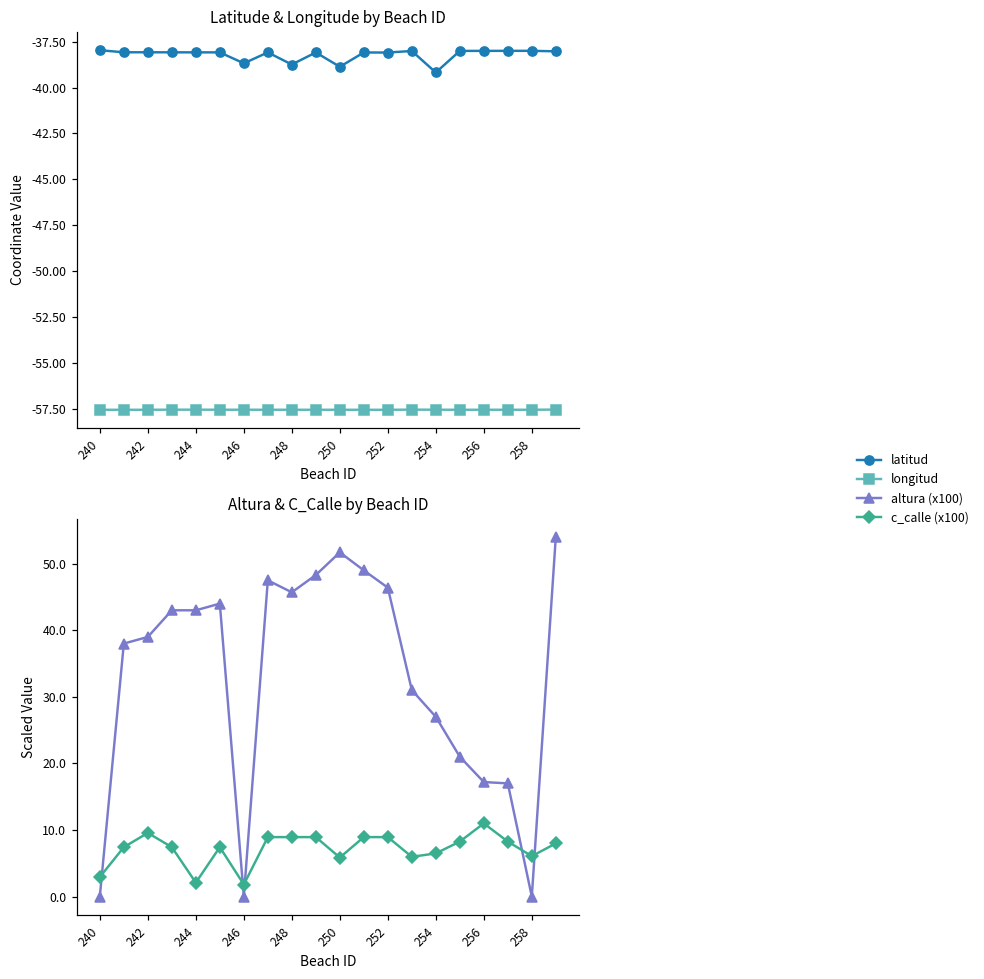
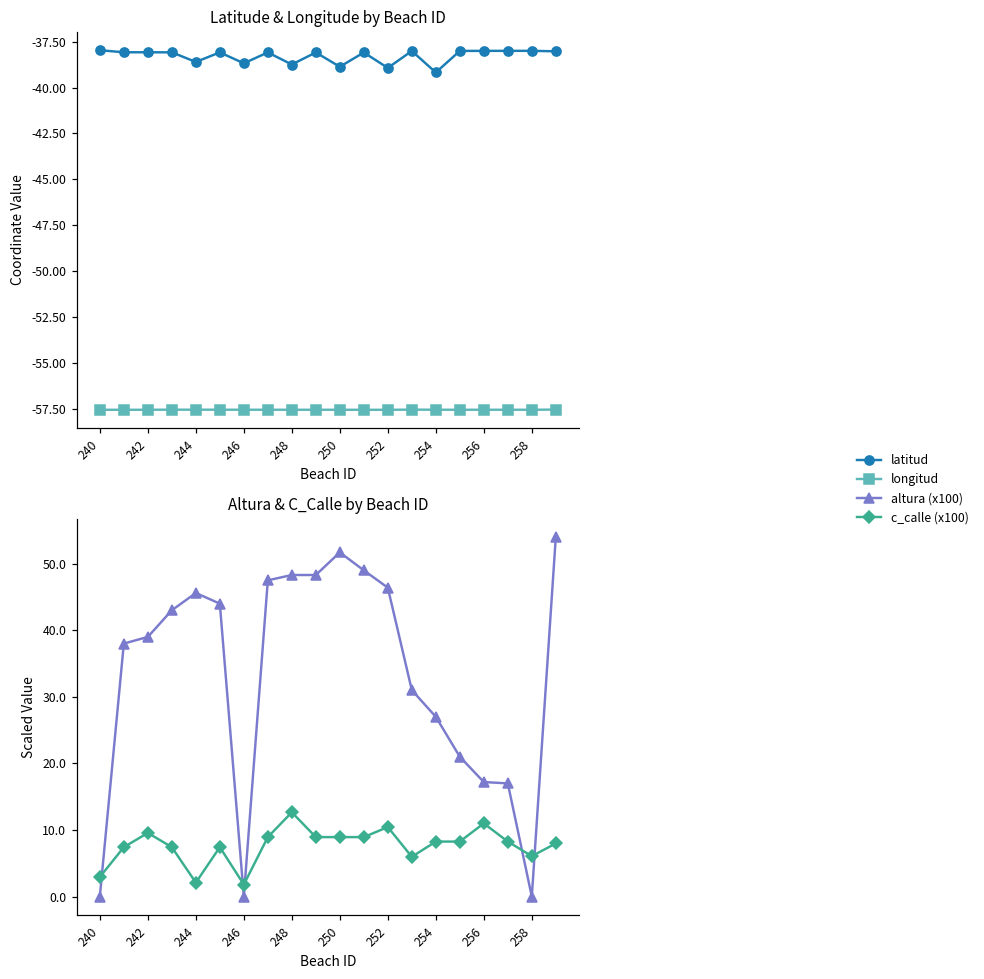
  {
    "Latitude & Longitude by Beach ID": {
      "latitud": {
        "240": -38.0,
        "242": -38.1,
-       "244": -38.1,
+       "244": -38.6,
        "246": -38.7,
        "248": -38.7,
        "250": -38.9,
-       "252": -38.1,
+       "252": -38.9,
        "254": -39.2,
        "256": -38.0,
        "258": -38.0
      },
      "longitud": {
        "240": -57.5,
        "242": -57.5,
        "244": -57.5,
        "246": -57.5,
        "248": -57.5,
        "250": -57.5,
        "252": -57.5,
        "254": -57.5,
        "256": -57.5,
        "258": -57.5
      }
    },
    "Altura & C_Calle by Beach ID": {
      "altura (x100)": {
        "240": 0,
        "242": 39,
-       "244": 43,
+       "244": 46,
        "246": 0,
-       "248": 46,
+       "248": 48,
        "250": 52,
        "252": 46,
        "254": 27,
        "256": 17,
        "258": 0
      },
      "c_calle (x100)": {
        "240": 3,
        "242": 10,
        "244": 2,
        "246": 2,
-       "248": 9,
-       "250": 6,
-       "252": 9,
-       "254": 6,
+       "248": 13,
+       "250": 9,
+       "252": 10,
+       "254": 8,
        "256": 11,
        "258": 6
      }
    }
  }
